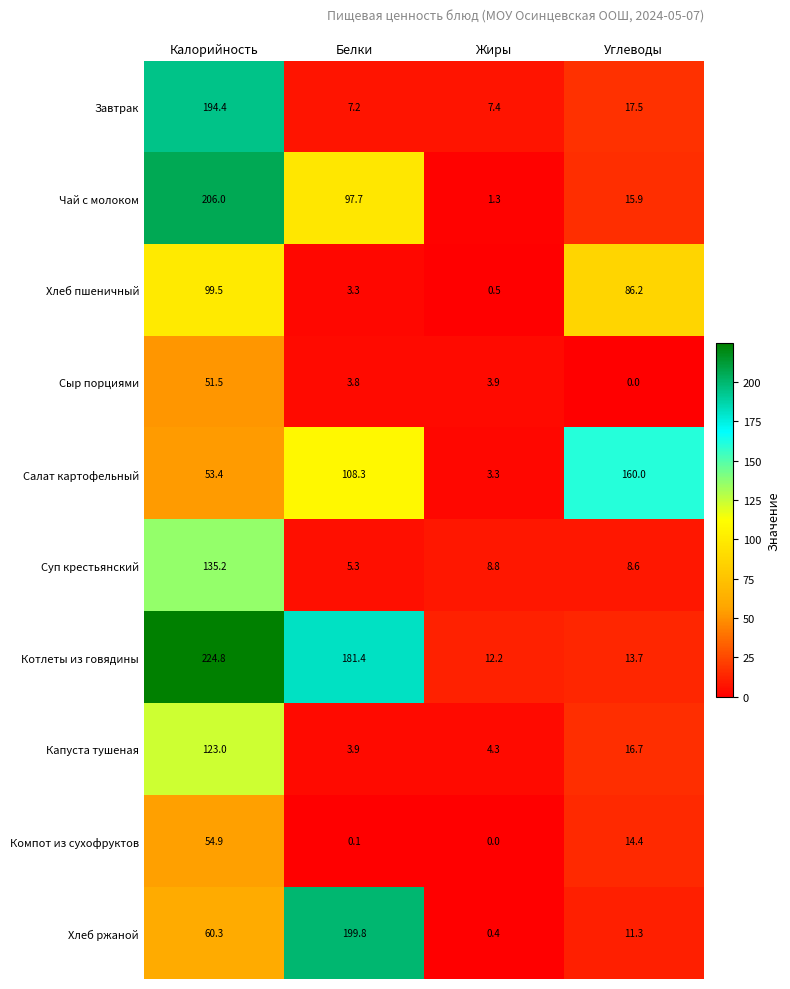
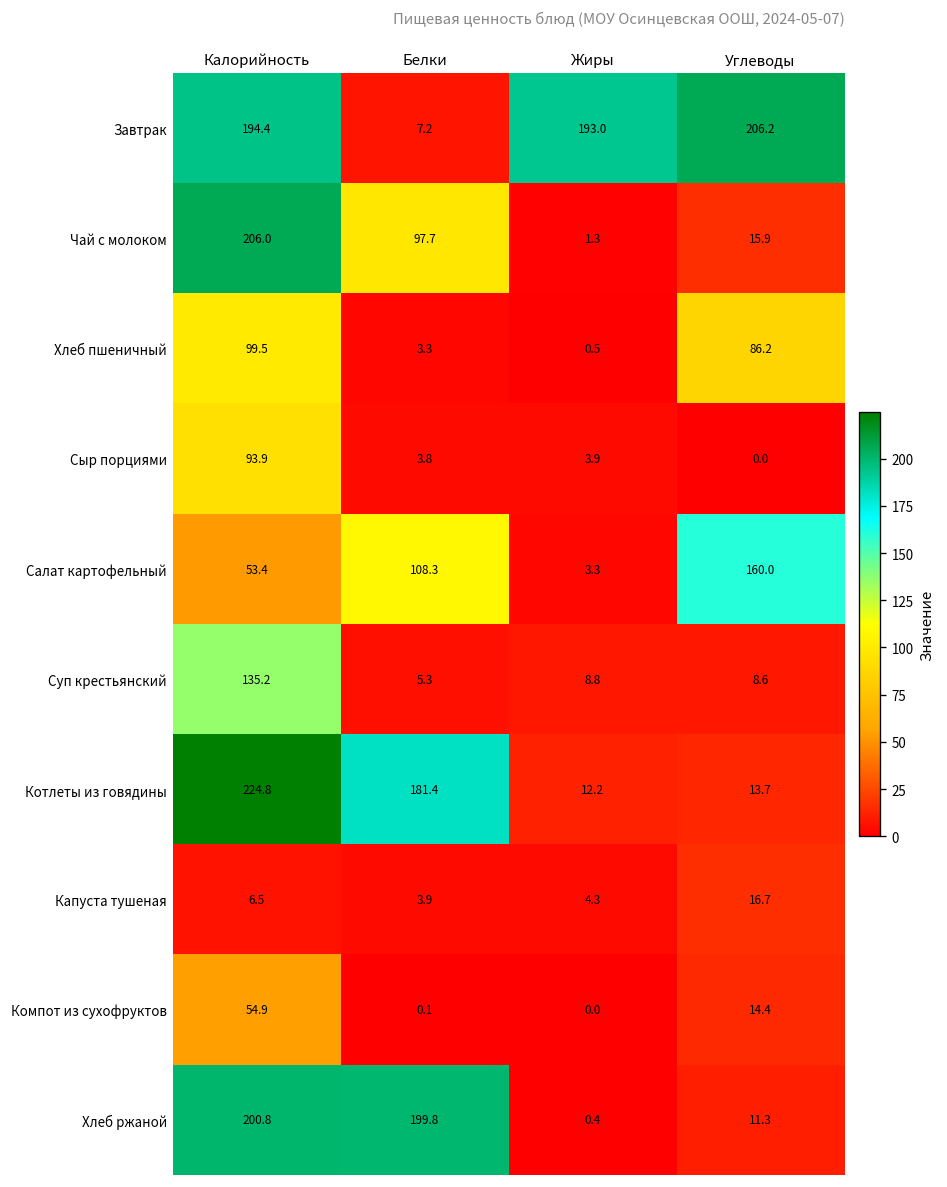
  {
    "Завтрак": {
      "Калорийность": 194.4,
      "Белки": 7.2,
-     "Жиры": 7.4,
-     "Углеводы": 17.5
+     "Жиры": 193.0,
+     "Углеводы": 206.2
    },
    "Чай с молоком": {
      "Калорийность": 206.0,
      "Белки": 97.7,
      "Жиры": 1.3,
      "Углеводы": 15.9
    },
    "Хлеб пшеничный": {
      "Калорийность": 99.5,
      "Белки": 3.3,
      "Жиры": 0.5,
      "Углеводы": 86.2
    },
    "Сыр порциями": {
-     "Калорийность": 51.5,
+     "Калорийность": 93.9,
      "Белки": 3.8,
      "Жиры": 3.9,
      "Углеводы": 0.0
    },
    "Салат картофельный": {
      "Калорийность": 53.4,
      "Белки": 108.3,
      "Жиры": 3.3,
      "Углеводы": 160.0
    },
    "Суп крестьянский": {
      "Калорийность": 135.2,
      "Белки": 5.3,
      "Жиры": 8.8,
      "Углеводы": 8.6
    },
    "Котлеты из говядины": {
      "Калорийность": 224.8,
      "Белки": 181.4,
      "Жиры": 12.2,
      "Углеводы": 13.7
    },
    "Капуста тушеная": {
-     "Калорийность": 123.0,
+     "Калорийность": 6.5,
      "Белки": 3.9,
      "Жиры": 4.3,
      "Углеводы": 16.7
    },
    "Компот из сухофруктов": {
      "Калорийность": 54.9,
      "Белки": 0.1,
      "Жиры": 0.0,
      "Углеводы": 14.4
    },
    "Хлеб ржаной": {
-     "Калорийность": 60.3,
+     "Калорийность": 200.8,
      "Белки": 199.8,
      "Жиры": 0.4,
      "Углеводы": 11.3
    }
  }
